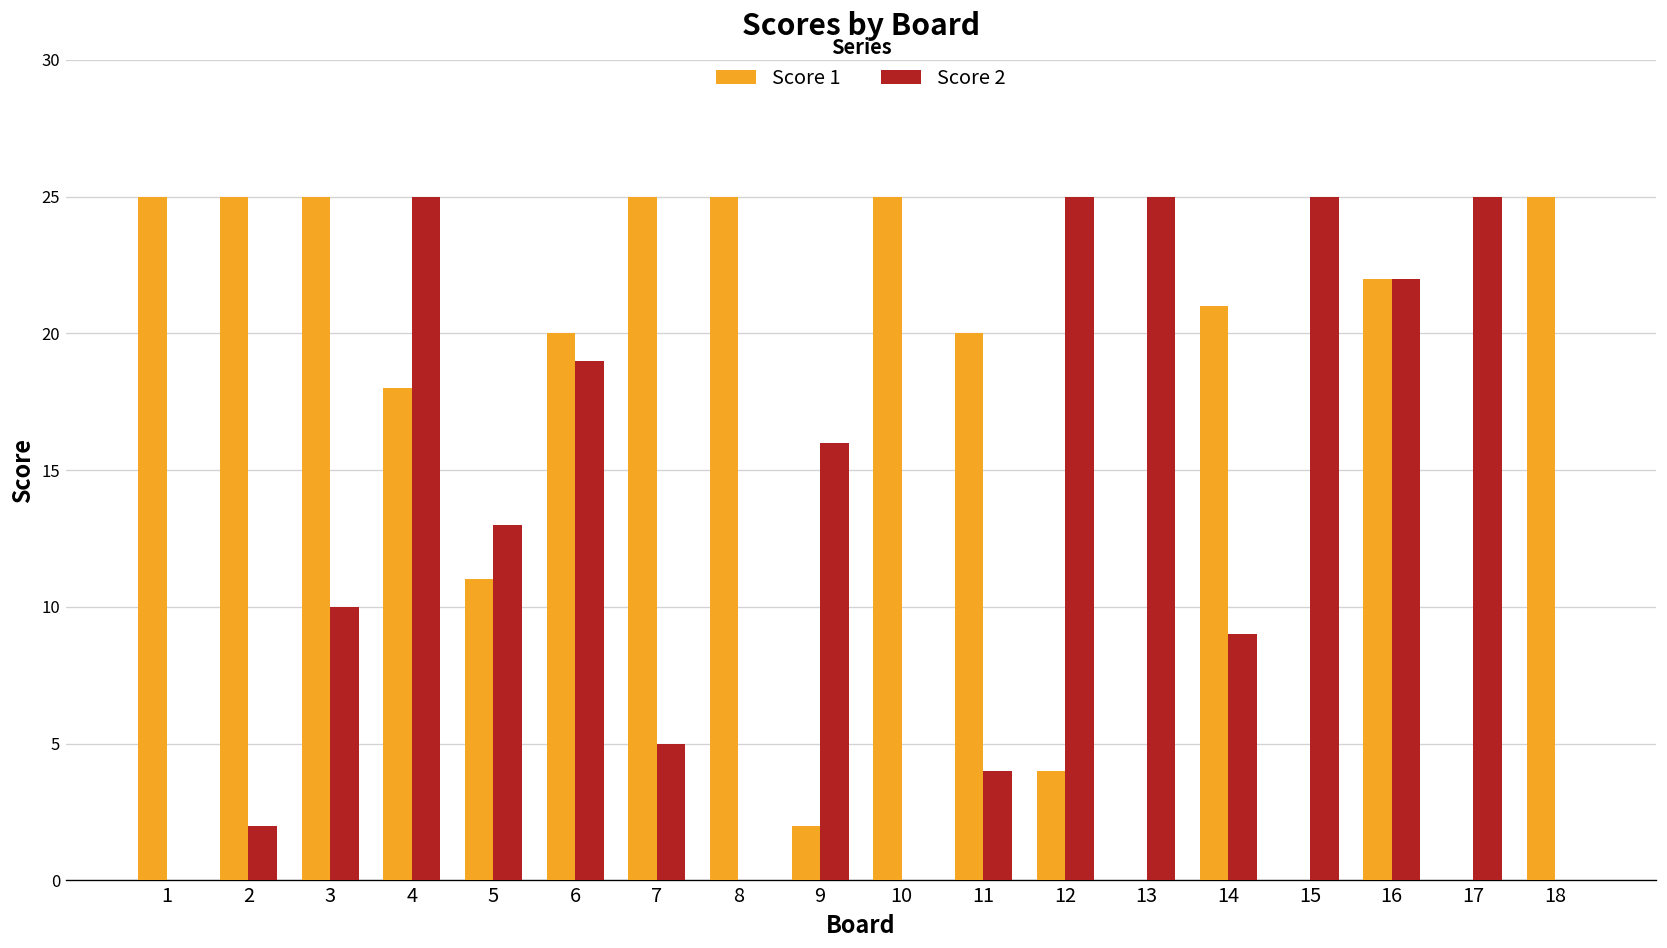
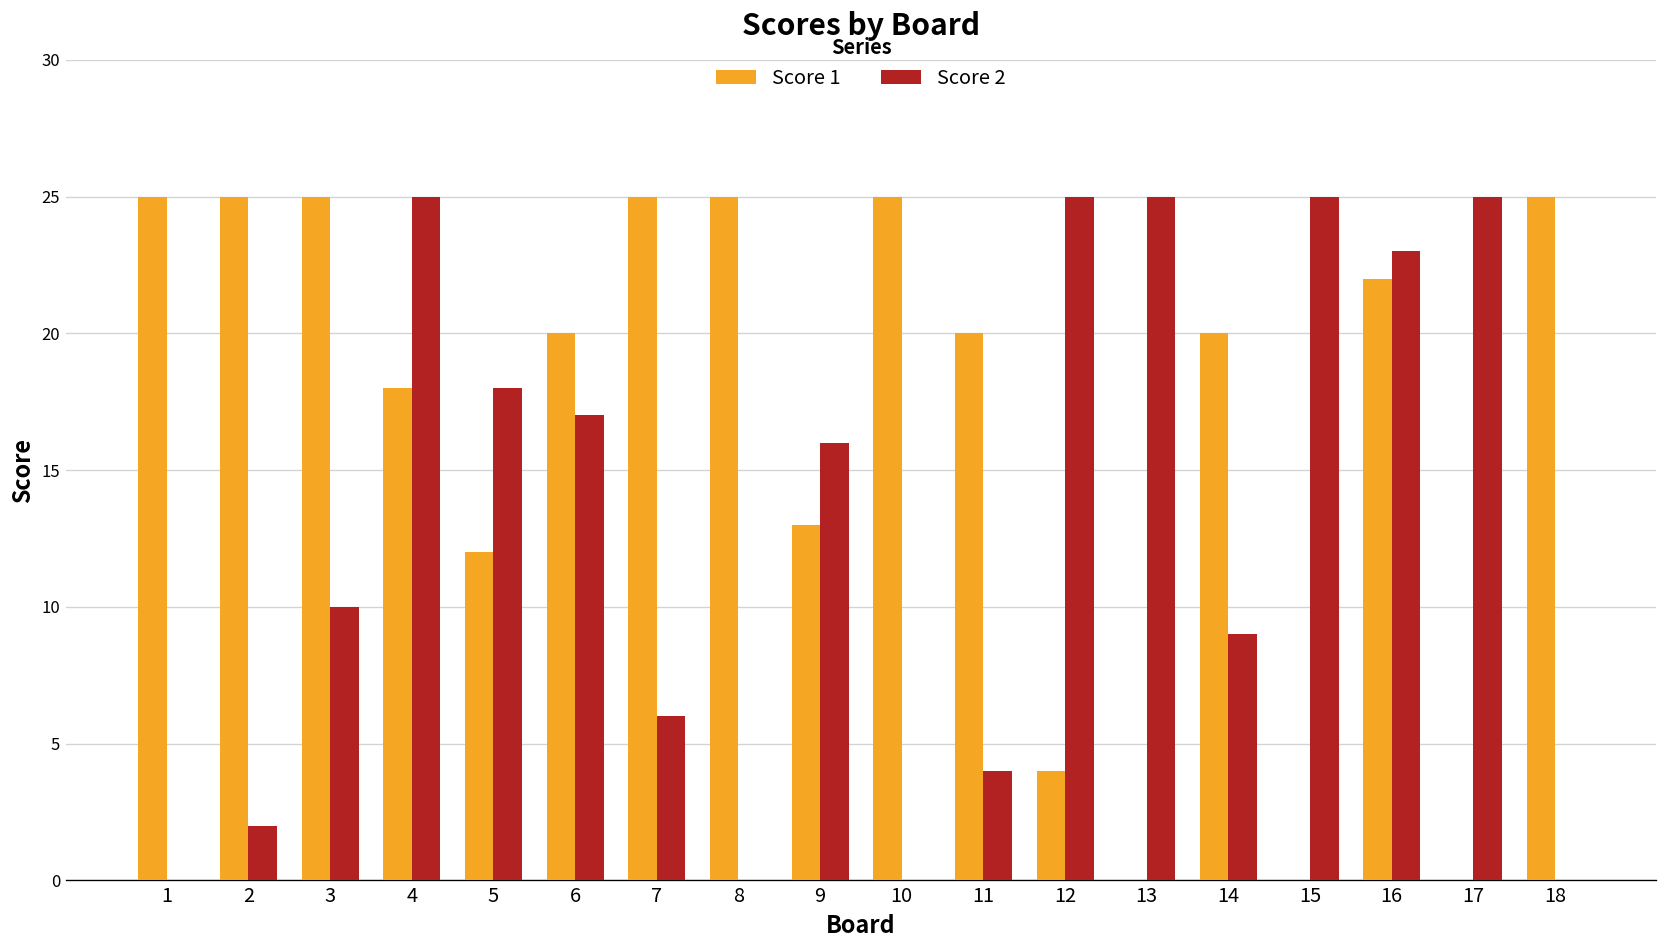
  {
    "Score 1": {
      "1": 25,
      "2": 25,
      "3": 25,
      "4": 18,
-     "5": 11,
+     "5": 12,
      "6": 20,
      "7": 25,
      "8": 25,
-     "9": 2,
+     "9": 13,
      "10": 25,
      "11": 20,
      "12": 4,
      "13": 0,
-     "14": 21,
+     "14": 20,
      "15": 0,
      "16": 22,
      "17": 0,
      "18": 25
    },
    "Score 2": {
      "1": 0,
      "2": 2,
      "3": 10,
      "4": 25,
-     "5": 13,
-     "6": 19,
-     "7": 5,
+     "5": 18,
+     "6": 17,
+     "7": 6,
      "8": 0,
      "9": 16,
      "10": 0,
      "11": 4,
      "12": 25,
      "13": 25,
      "14": 9,
      "15": 25,
-     "16": 22,
+     "16": 23,
      "17": 25,
      "18": 0
    }
  }
